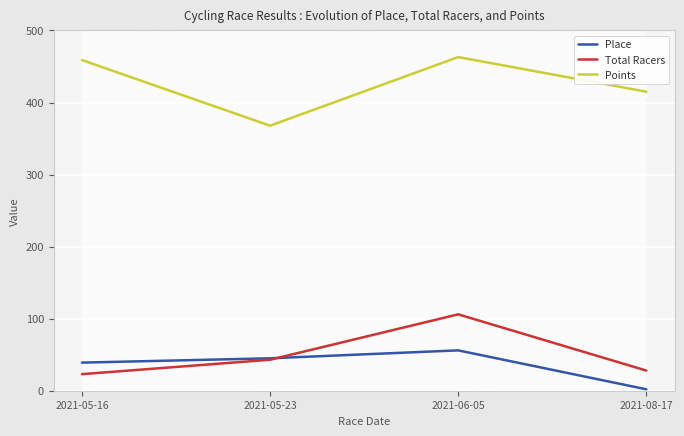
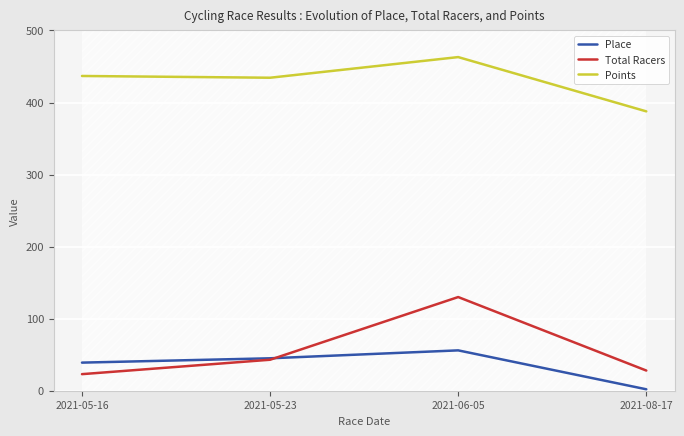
  {
    "Place": {
      "2021-05-16": 40,
      "2021-06-05": 60,
      "2021-08-17": 0
    },
    "Total Racers": {
      "2021-05-16": 20,
-     "2021-06-05": 110,
+     "2021-06-05": 130,
      "2021-08-17": 30
    },
    "Points": {
-     "2021-05-16": 460,
-     "2021-05-23": 370,
+     "2021-05-16": 440,
+     "2021-05-23": 430,
      "2021-06-05": 460,
-     "2021-08-17": 420
+     "2021-08-17": 390
    }
  }
